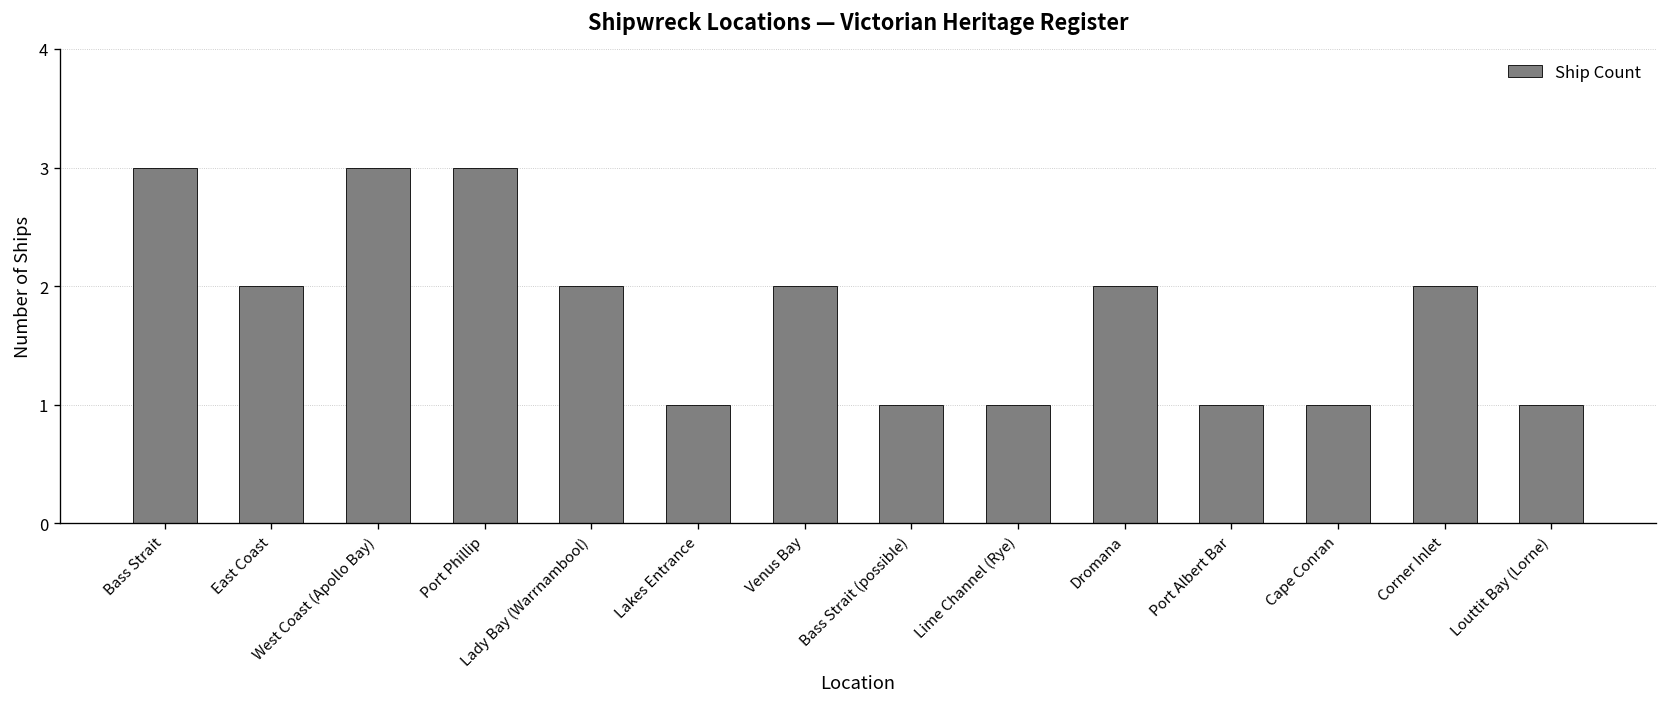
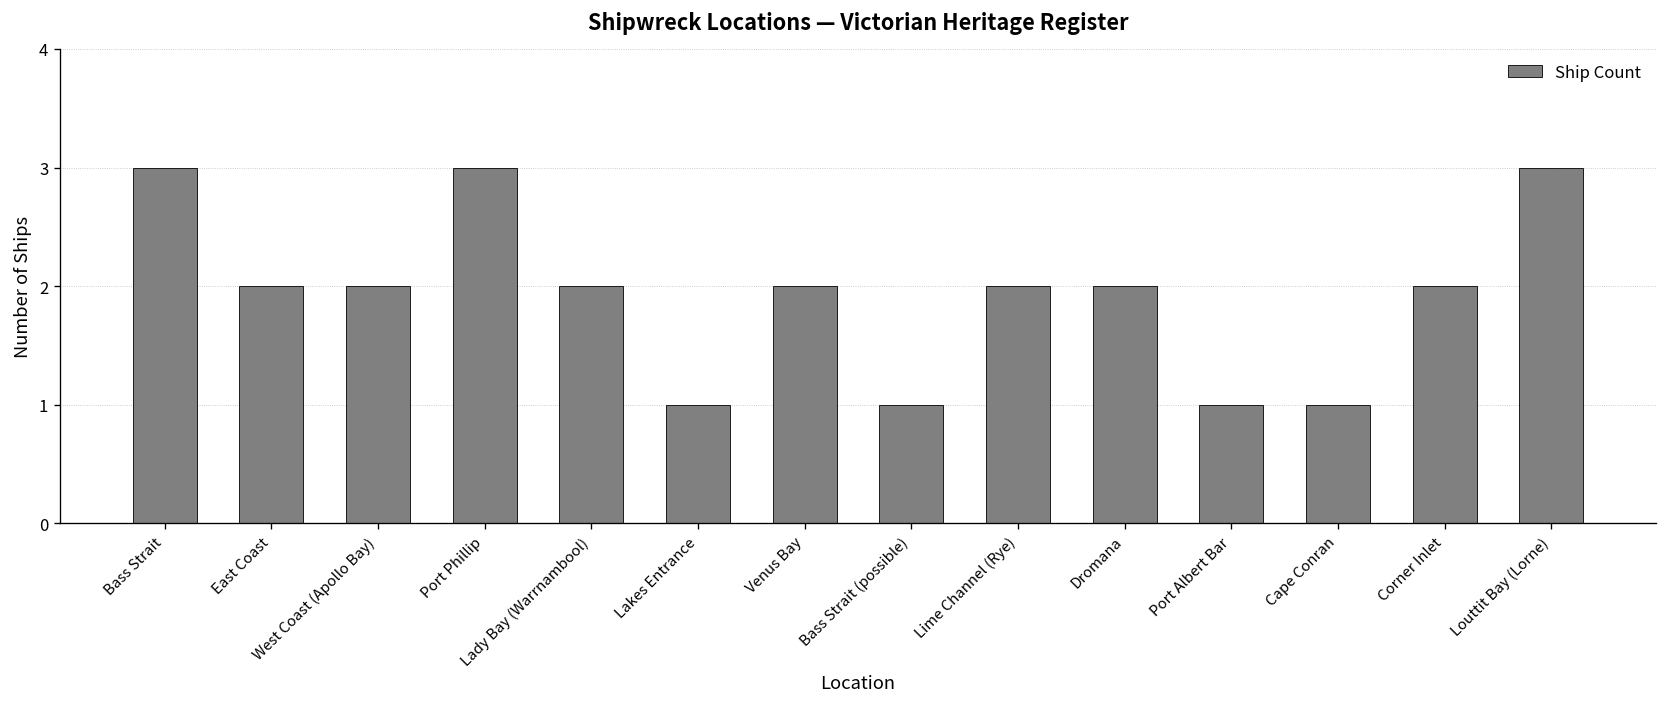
  {
    "Bass Strait": 3,
    "East Coast": 2,
-   "West Coast (Apollo Bay)": 3,
+   "West Coast (Apollo Bay)": 2,
    "Port Phillip": 3,
    "Lady Bay (Warrnambool)": 2,
    "Lakes Entrance": 1,
    "Venus Bay": 2,
    "Bass Strait (possible)": 1,
-   "Lime Channel (Rye)": 1,
+   "Lime Channel (Rye)": 2,
    "Dromana": 2,
    "Port Albert Bar": 1,
    "Cape Conran": 1,
    "Corner Inlet": 2,
-   "Louttit Bay (Lorne)": 1
+   "Louttit Bay (Lorne)": 3
  }
